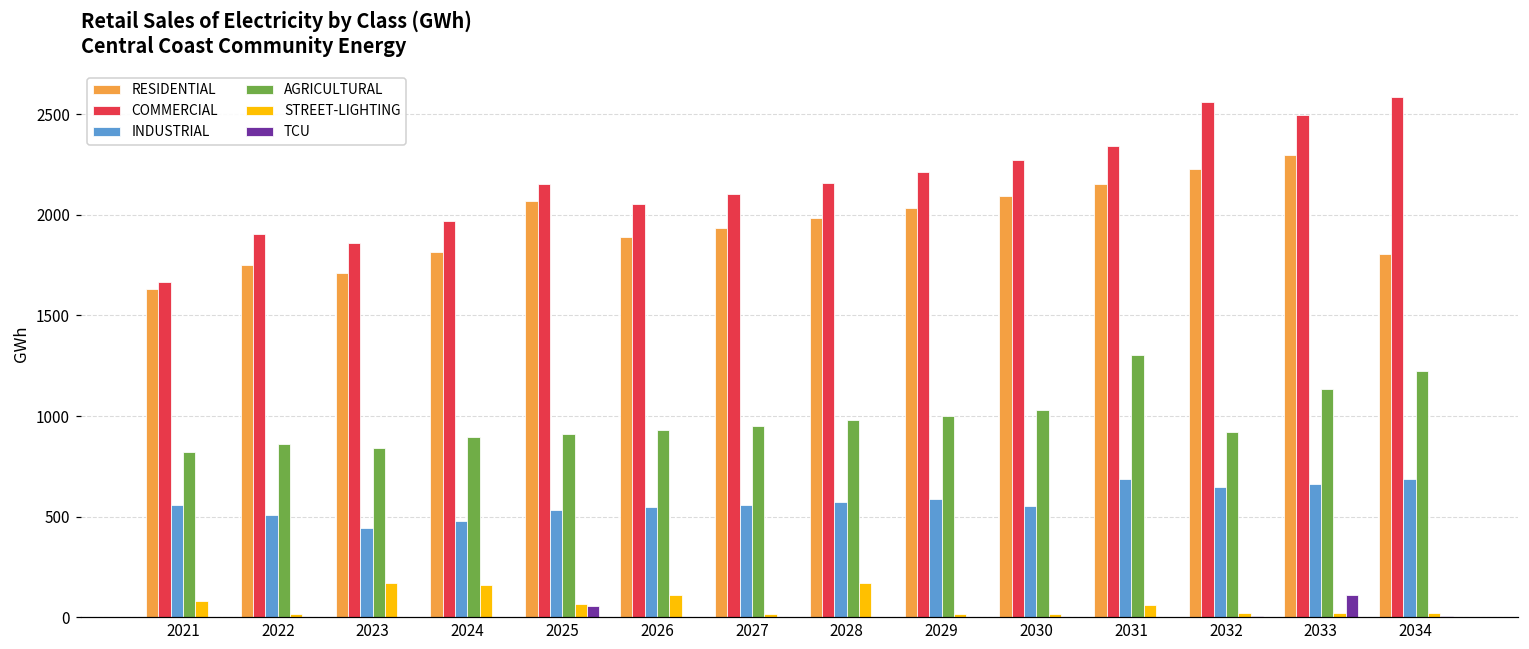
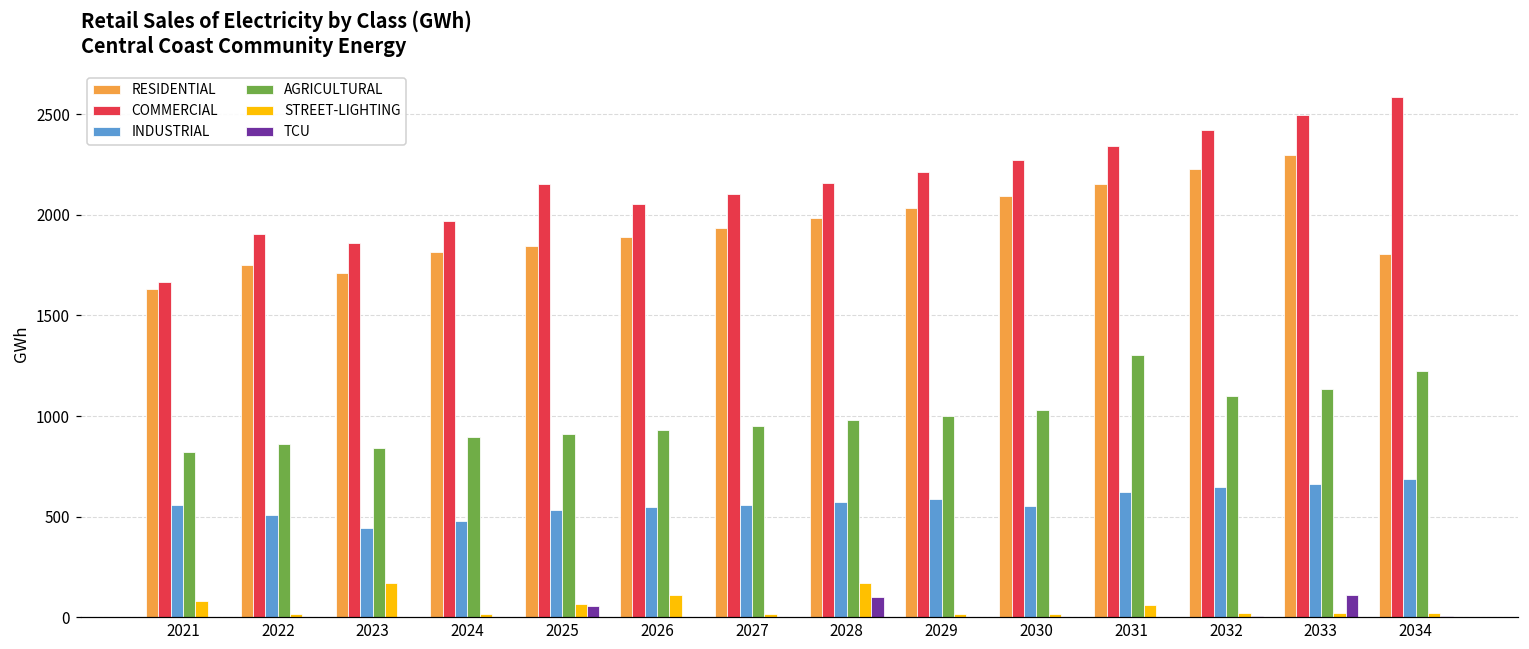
  {
    "RESIDENTIAL": {
      "2021": 1630,
      "2022": 1750,
      "2023": 1710,
      "2024": 1810,
-     "2025": 2070,
+     "2025": 1850,
      "2026": 1890,
      "2027": 1930,
      "2028": 1990,
      "2029": 2030,
      "2030": 2090,
      "2031": 2150,
      "2032": 2230,
      "2033": 2300,
      "2034": 1810
    },
    "COMMERCIAL": {
      "2021": 1670,
      "2022": 1900,
      "2023": 1860,
      "2024": 1970,
      "2025": 2150,
      "2026": 2050,
      "2027": 2100,
      "2028": 2160,
      "2029": 2210,
      "2030": 2270,
      "2031": 2340,
-     "2032": 2560,
+     "2032": 2420,
      "2033": 2500,
      "2034": 2590
    },
    "INDUSTRIAL": {
      "2021": 560,
      "2022": 510,
      "2023": 440,
      "2024": 480,
      "2025": 530,
      "2026": 550,
      "2027": 560,
      "2028": 570,
      "2029": 590,
      "2030": 550,
-     "2031": 690,
+     "2031": 620,
      "2032": 640,
      "2033": 660,
      "2034": 690
    },
    "AGRICULTURAL": {
      "2021": 820,
      "2022": 860,
      "2023": 840,
      "2024": 890,
      "2025": 910,
      "2026": 930,
      "2027": 950,
      "2028": 980,
      "2029": 1000,
      "2030": 1030,
      "2031": 1300,
-     "2032": 920,
+     "2032": 1100,
      "2033": 1130,
      "2034": 1220
    },
    "STREET-LIGHTING": {
      "2021": 80,
      "2022": 20,
      "2023": 170,
-     "2024": 160,
+     "2024": 20,
      "2025": 70,
      "2026": 110,
      "2027": 20,
      "2028": 170,
      "2029": 20,
      "2030": 20,
      "2031": 60,
      "2032": 20,
      "2033": 20,
      "2034": 20
    },
    "TCU": {
      "2025": 60,
-     "2028": 0,
+     "2028": 100,
      "2033": 110
    }
  }
